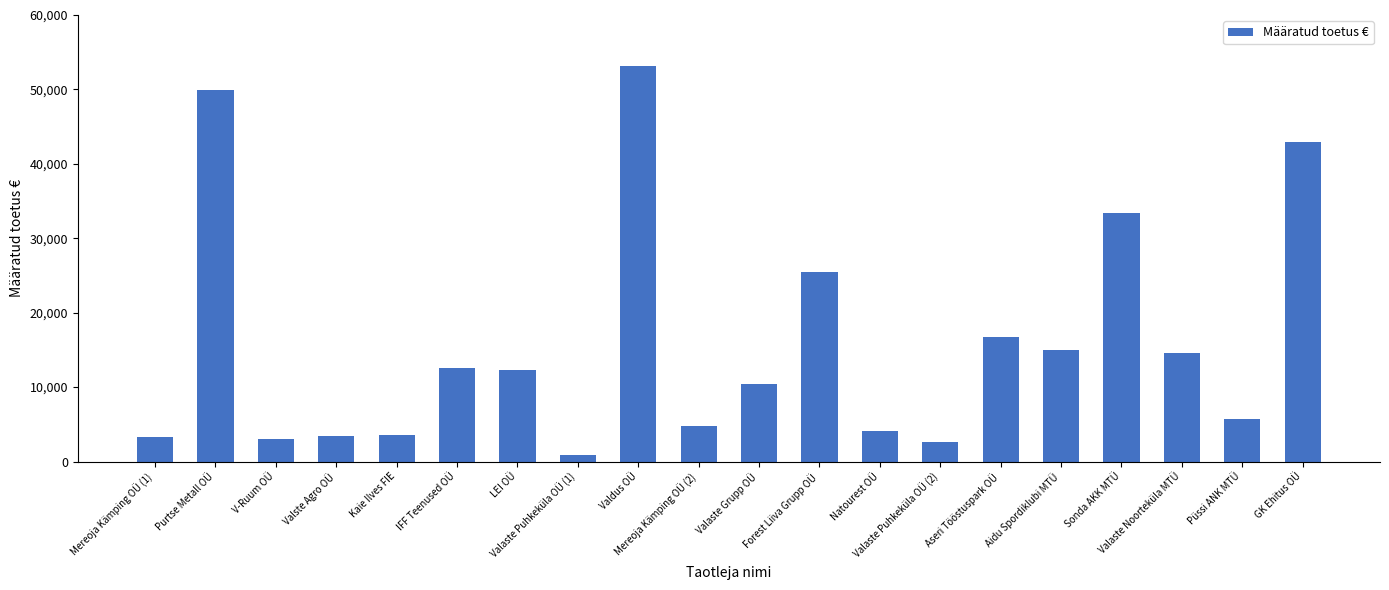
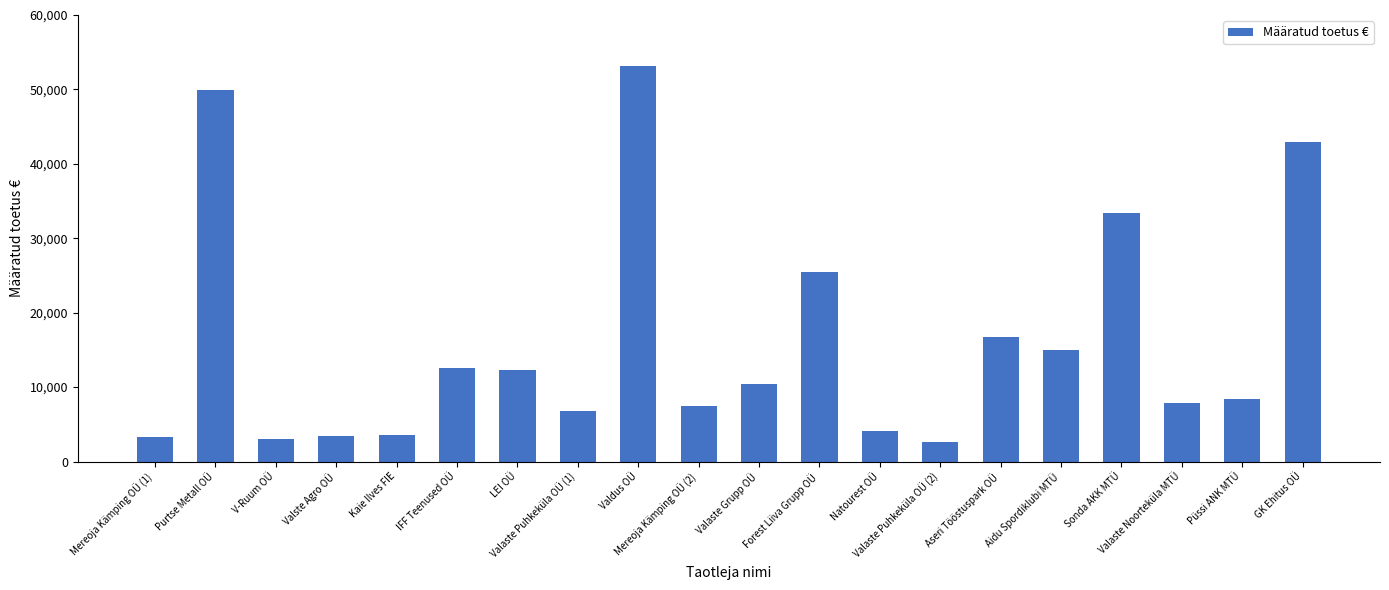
  {
    "Mereoja Kämping OÜ (1)": "3,000",
    "Purtse Metall OÜ": "50,000",
    "V-Ruum OÜ": "3,000",
    "Valste Agro OÜ": "3,000",
    "Kaie Ilves FIE": "4,000",
    "IFF Teenused OÜ": "13,000",
    "LEI OÜ": "12,000",
-   "Valaste Puhkeküla OÜ (1)": "1,000",
+   "Valaste Puhkeküla OÜ (1)": "7,000",
    "Valdus OÜ": "53,000",
-   "Mereoja Kämping OÜ (2)": "5,000",
+   "Mereoja Kämping OÜ (2)": "7,000",
    "Valaste Grupp OÜ": "10,000",
    "Forest Liiva Grupp OÜ": "26,000",
    "Natourest OÜ": "4,000",
    "Valaste Puhkeküla OÜ (2)": "3,000",
    "Aseri Tööstuspark OÜ": "17,000",
    "Aidu Spordiklubi MTÜ": "15,000",
    "Sonda AKK MTÜ": "33,000",
-   "Valaste Noorteküla MTÜ": "15,000",
-   "Püssi ANK MTÜ": "6,000",
+   "Valaste Noorteküla MTÜ": "8,000",
+   "Püssi ANK MTÜ": "8,000",
    "GK Ehitus OÜ": "43,000"
  }
